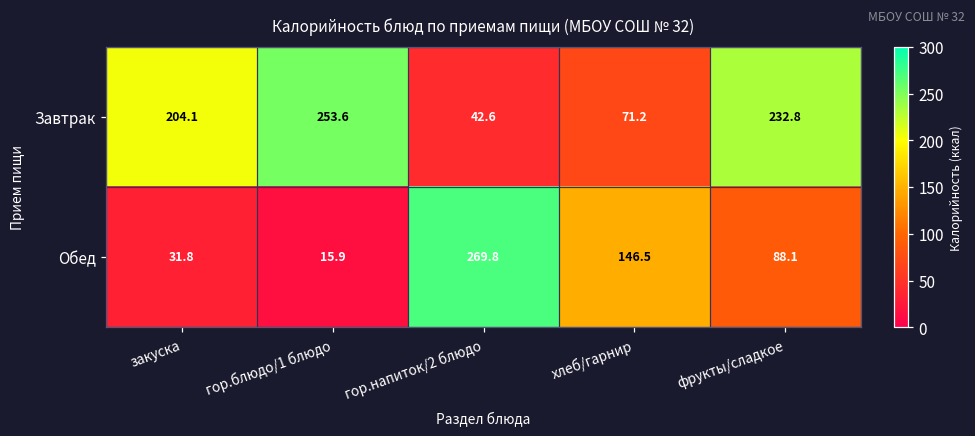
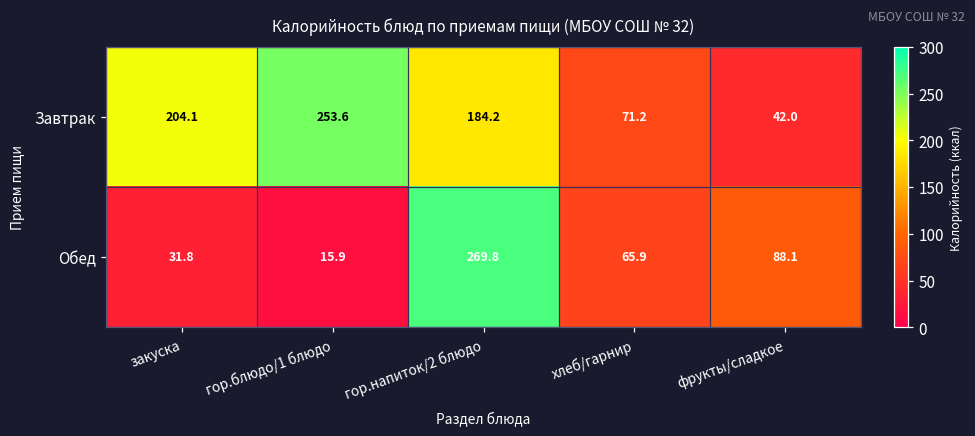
  {
    "Завтрак": {
      "закуска": 204.1,
      "гор.блюдо/1 блюдо": 253.6,
-     "гор.напиток/2 блюдо": 42.6,
+     "гор.напиток/2 блюдо": 184.2,
      "хлеб/гарнир": 71.2,
-     "фрукты/сладкое": 232.8
+     "фрукты/сладкое": 42.0
    },
    "Обед": {
      "закуска": 31.8,
      "гор.блюдо/1 блюдо": 15.9,
      "гор.напиток/2 блюдо": 269.8,
-     "хлеб/гарнир": 146.5,
+     "хлеб/гарнир": 65.9,
      "фрукты/сладкое": 88.1
    }
  }
